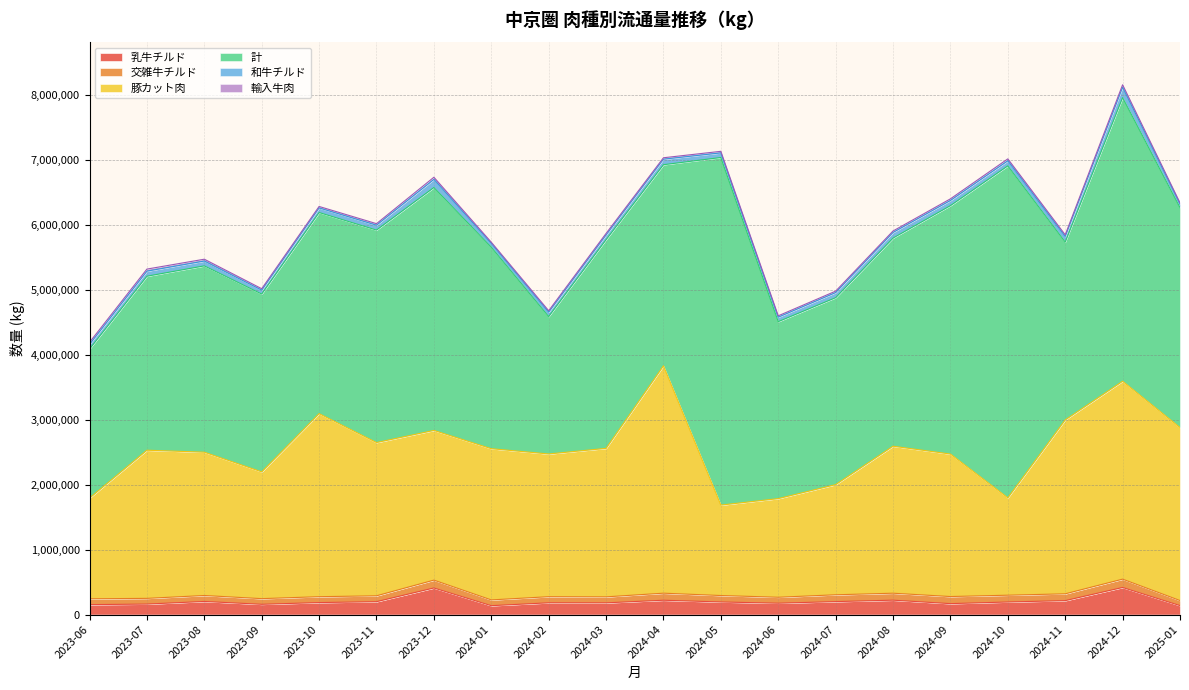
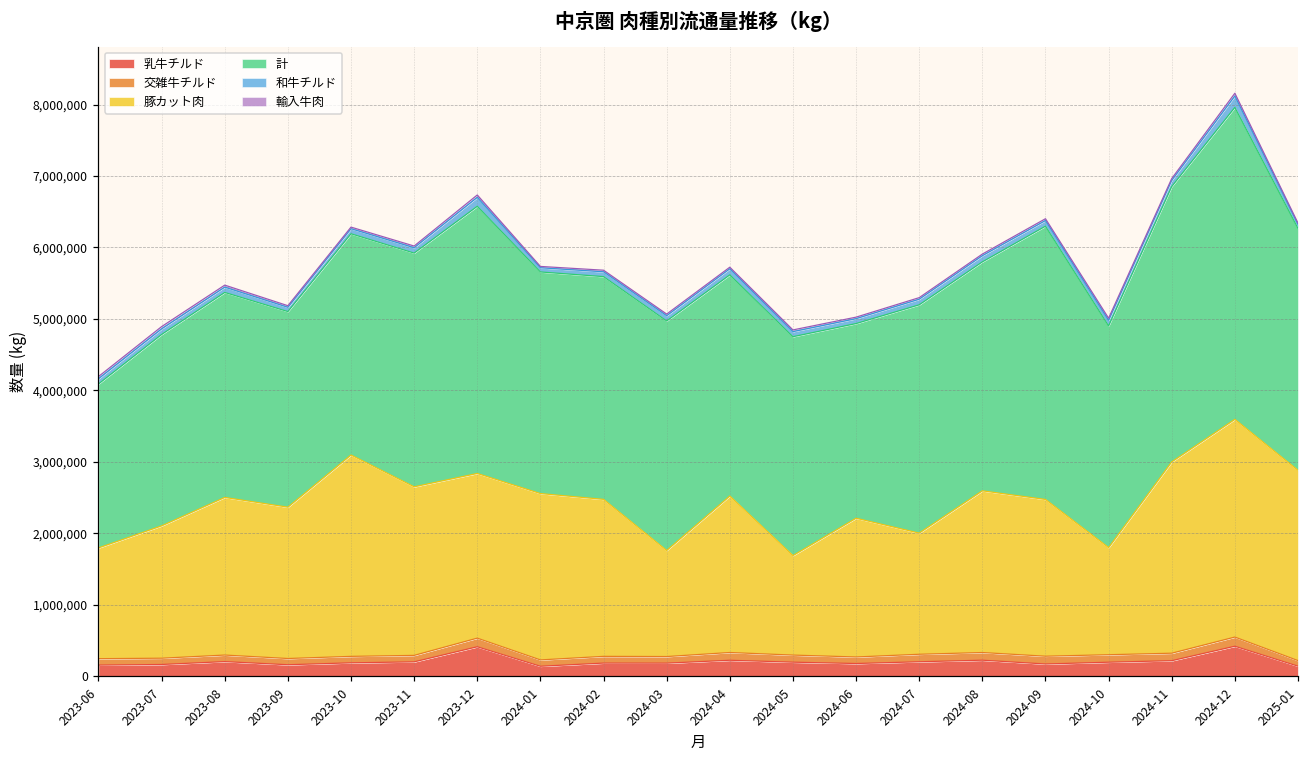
  {
    "豚カット肉": {
      "2023-06": "1,600,000",
-     "2023-07": "2,300,000",
+     "2023-07": "1,900,000",
      "2023-08": "2,200,000",
-     "2023-09": "2,000,000",
+     "2023-09": "2,100,000",
      "2023-10": "2,800,000",
      "2023-11": "2,400,000",
      "2023-12": "2,300,000",
      "2024-01": "2,300,000",
      "2024-02": "2,200,000",
-     "2024-03": "2,300,000",
-     "2024-04": "3,500,000",
+     "2024-03": "1,500,000",
+     "2024-04": "2,200,000",
      "2024-05": "1,400,000",
-     "2024-06": "1,500,000",
+     "2024-06": "1,900,000",
      "2024-07": "1,700,000",
      "2024-08": "2,300,000",
      "2024-09": "2,200,000",
      "2024-10": "1,500,000",
      "2024-11": "2,700,000",
      "2024-12": "3,000,000",
      "2025-01": "2,700,000"
    },
    "計": {
      "2023-06": "2,300,000",
      "2023-07": "2,700,000",
      "2023-08": "2,900,000",
      "2023-09": "2,700,000",
      "2023-10": "3,100,000",
      "2023-11": "3,300,000",
      "2023-12": "3,700,000",
      "2024-01": "3,100,000",
-     "2024-02": "2,100,000",
+     "2024-02": "3,100,000",
      "2024-03": "3,200,000",
      "2024-04": "3,100,000",
-     "2024-05": "5,400,000",
+     "2024-05": "3,100,000",
      "2024-06": "2,700,000",
-     "2024-07": "2,900,000",
+     "2024-07": "3,200,000",
      "2024-08": "3,200,000",
      "2024-09": "3,800,000",
-     "2024-10": "5,100,000",
-     "2024-11": "2,700,000",
+     "2024-10": "3,100,000",
+     "2024-11": "3,900,000",
      "2024-12": "4,400,000",
      "2025-01": "3,400,000"
    }
  }
